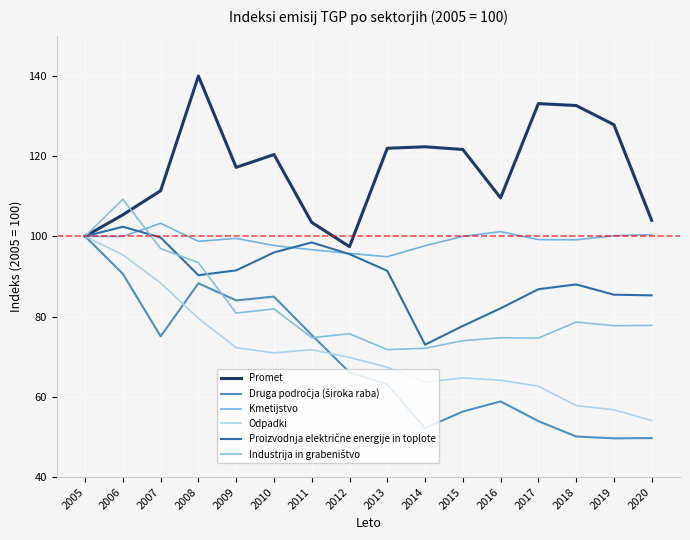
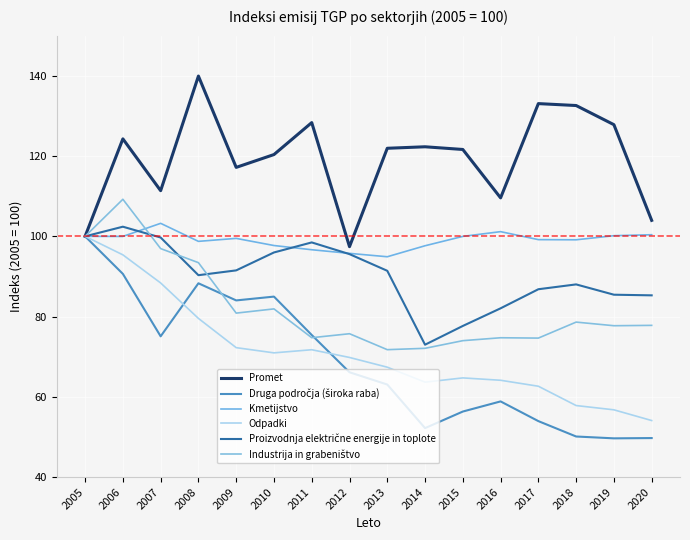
  {
    "Promet": {
-     "2006": 105,
+     "2006": 124,
      "2007": 111,
      "2008": 140,
      "2009": 117,
      "2010": 120,
-     "2011": 103,
+     "2011": 128,
      "2012": 97,
      "2013": 122,
      "2014": 122,
      "2015": 122,
      "2016": 110,
      "2017": 133,
      "2018": 133,
      "2019": 128,
      "2020": 104
    }
  }
